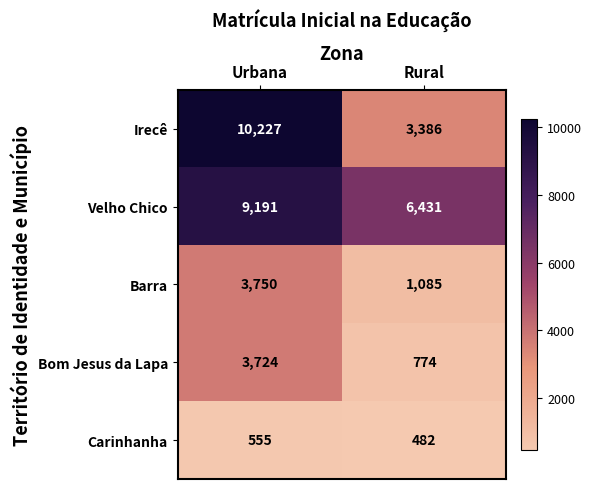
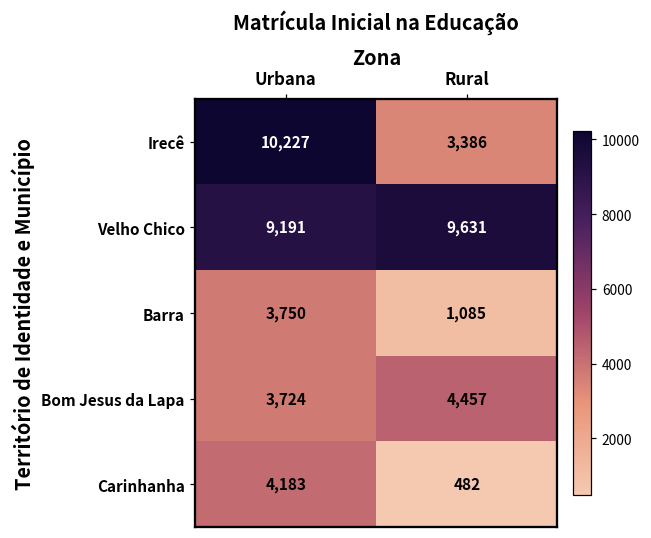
  {
    "Irecê": {
      "Urbana": "10,227",
      "Rural": "3,386"
    },
    "Velho Chico": {
      "Urbana": "9,191",
-     "Rural": "6,431"
+     "Rural": "9,631"
    },
    "Barra": {
      "Urbana": "3,750",
      "Rural": "1,085"
    },
    "Bom Jesus da Lapa": {
      "Urbana": "3,724",
-     "Rural": "774"
+     "Rural": "4,457"
    },
    "Carinhanha": {
-     "Urbana": "555",
+     "Urbana": "4,183",
      "Rural": "482"
    }
  }
